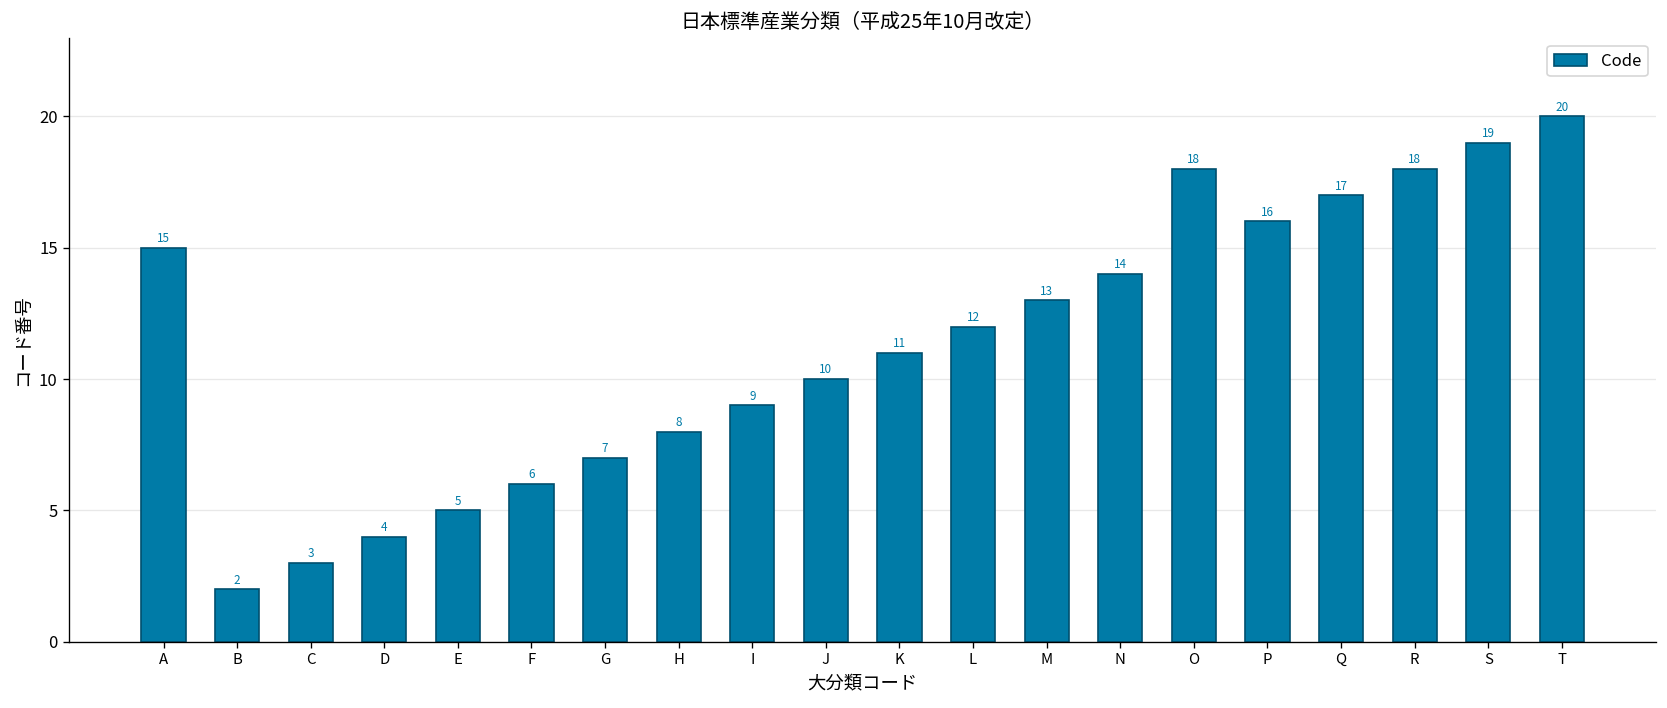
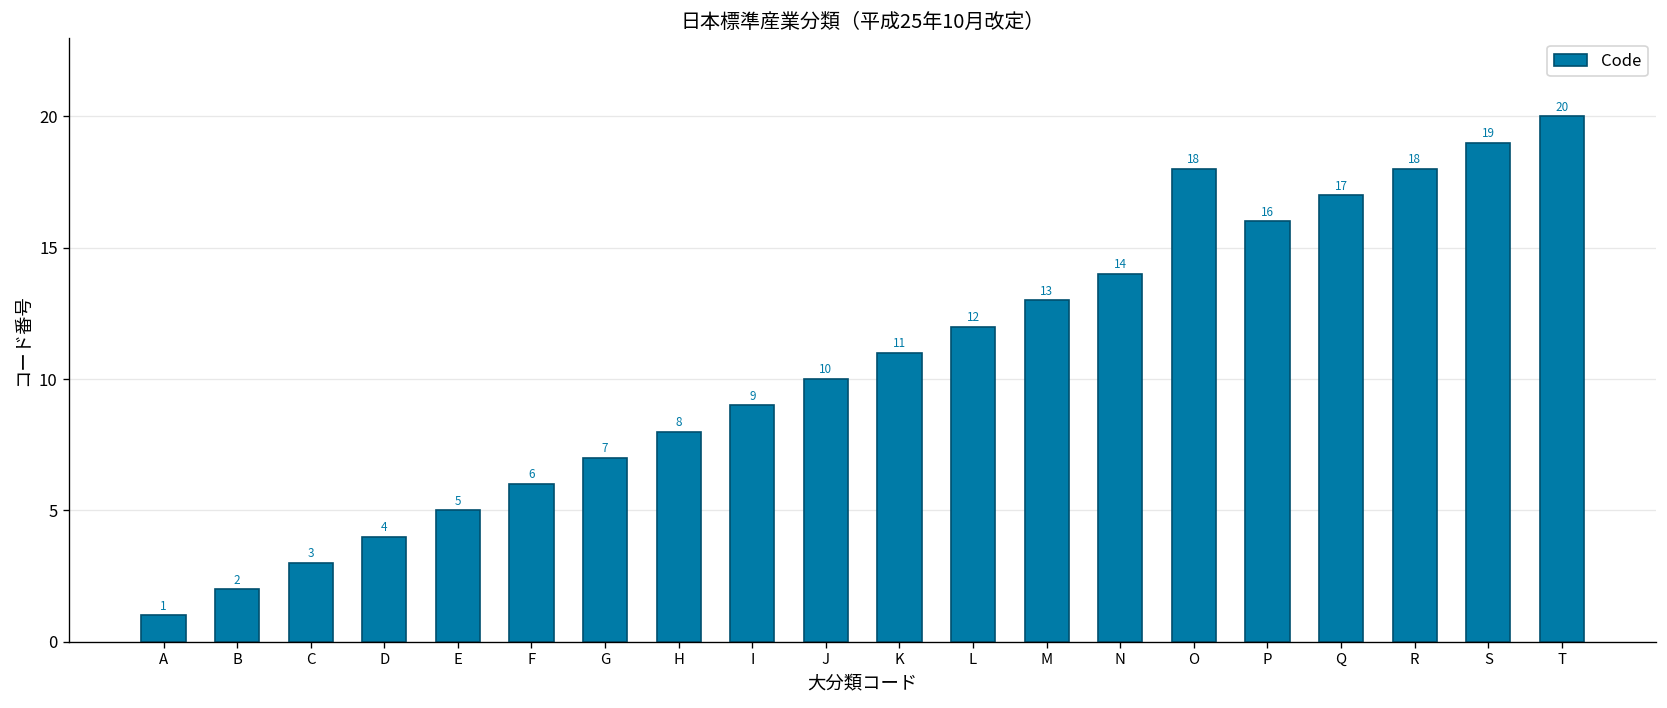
  {
-   "A": 15,
+   "A": 1,
    "B": 2,
    "C": 3,
    "D": 4,
    "E": 5,
    "F": 6,
    "G": 7,
    "H": 8,
    "I": 9,
    "J": 10,
    "K": 11,
    "L": 12,
    "M": 13,
    "N": 14,
    "O": 18,
    "P": 16,
    "Q": 17,
    "R": 18,
    "S": 19,
    "T": 20
  }
